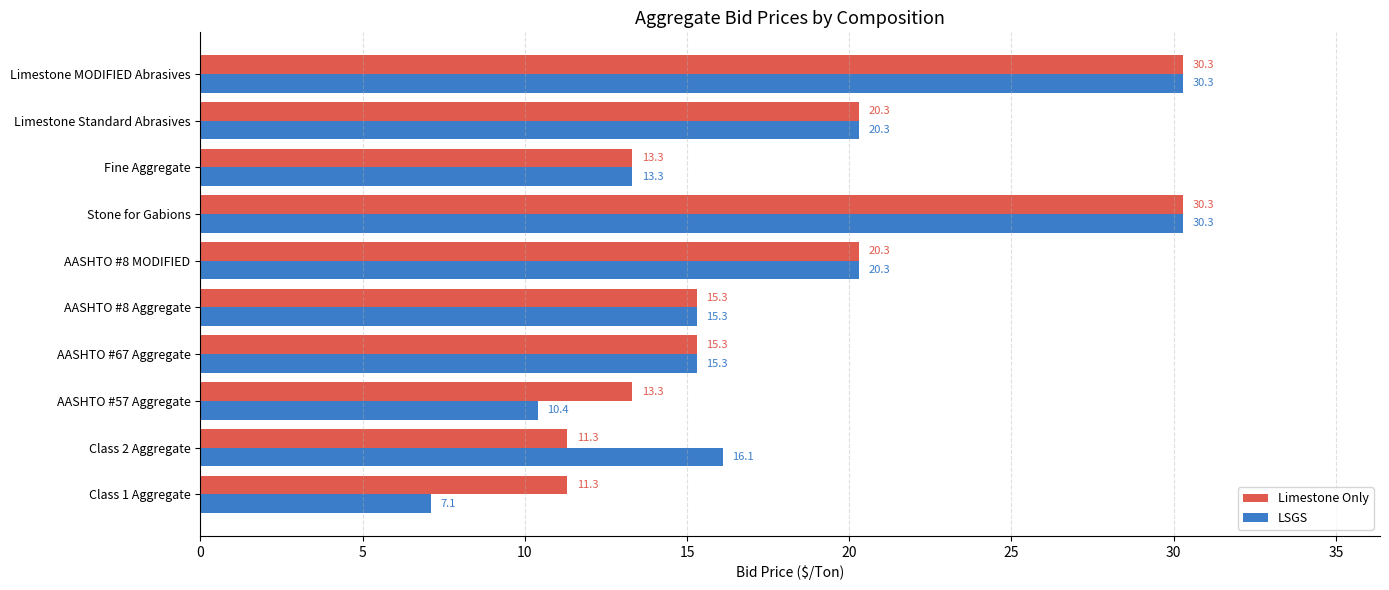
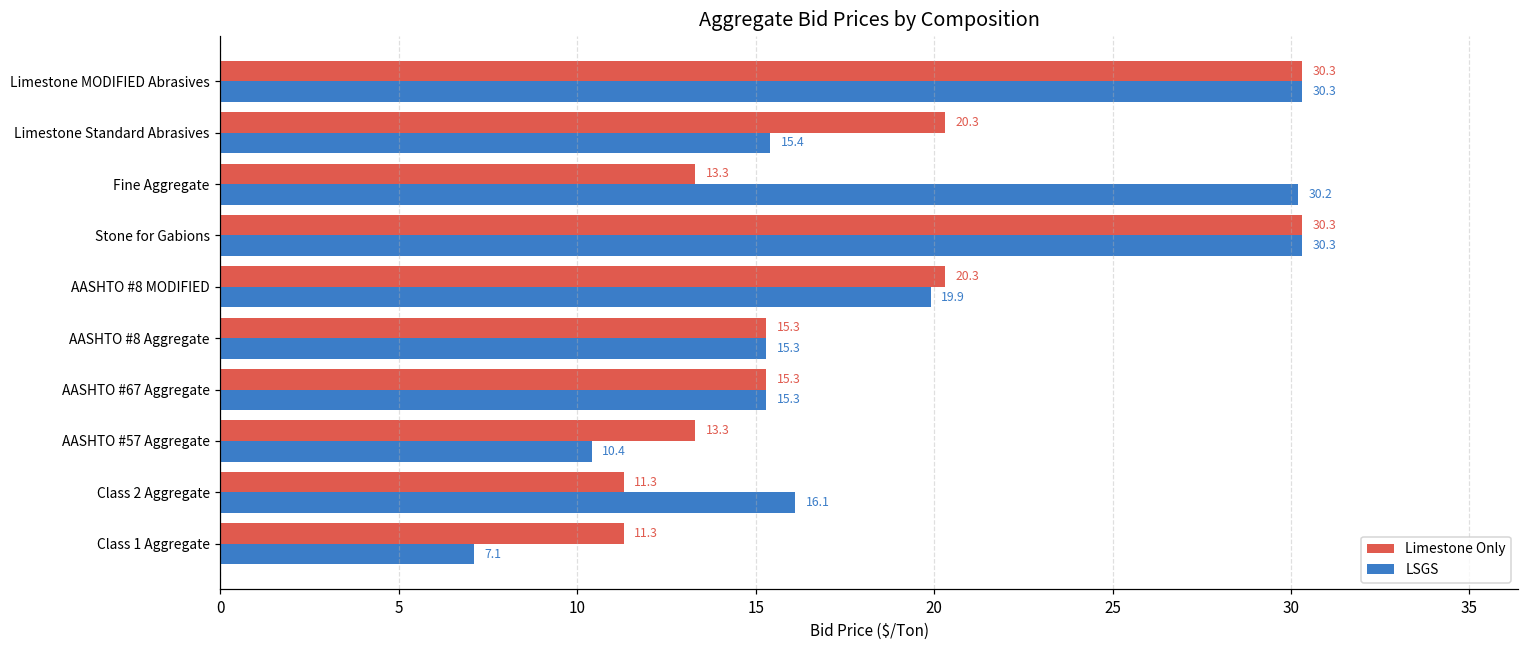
  {
    "Limestone Only": {
      "Limestone MODIFIED Abrasives": 30.3,
      "Limestone Standard Abrasives": 20.3,
      "Fine Aggregate": 13.3,
      "Stone for Gabions": 30.3,
      "AASHTO #8 MODIFIED": 20.3,
      "AASHTO #8 Aggregate": 15.3,
      "AASHTO #67 Aggregate": 15.3,
      "AASHTO #57 Aggregate": 13.3,
      "Class 2 Aggregate": 11.3,
      "Class 1 Aggregate": 11.3
    },
    "LSGS": {
      "Limestone MODIFIED Abrasives": 30.3,
-     "Limestone Standard Abrasives": 20.3,
-     "Fine Aggregate": 13.3,
+     "Limestone Standard Abrasives": 15.4,
+     "Fine Aggregate": 30.2,
      "Stone for Gabions": 30.3,
-     "AASHTO #8 MODIFIED": 20.3,
+     "AASHTO #8 MODIFIED": 19.9,
      "AASHTO #8 Aggregate": 15.3,
      "AASHTO #67 Aggregate": 15.3,
      "AASHTO #57 Aggregate": 10.4,
      "Class 2 Aggregate": 16.1,
      "Class 1 Aggregate": 7.1
    }
  }
